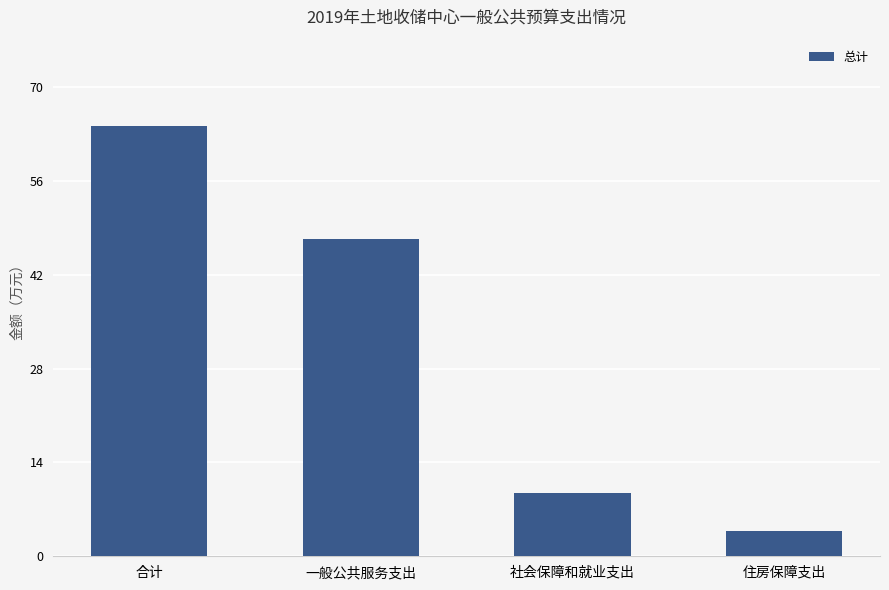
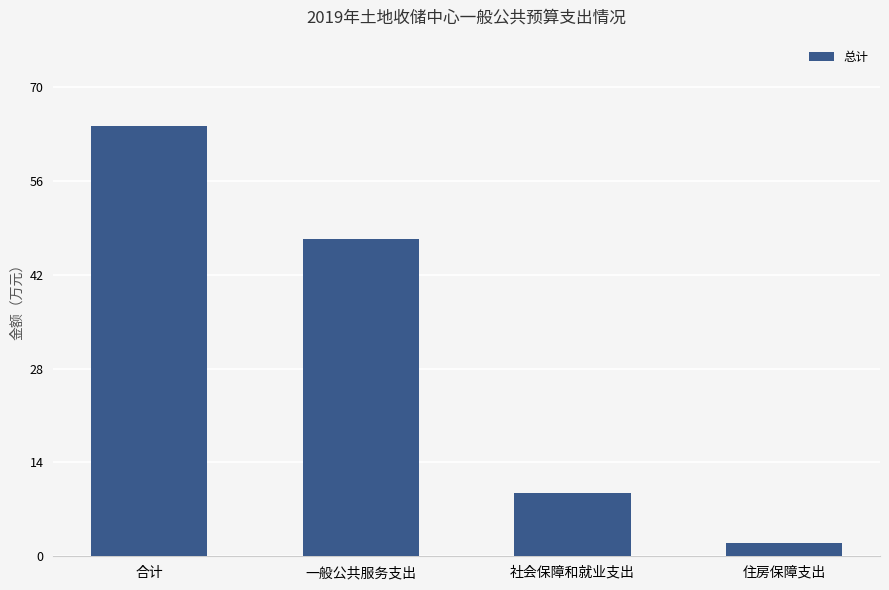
  {
    "合计": 64,
    "一般公共服务支出": 47,
    "社会保障和就业支出": 9,
-   "住房保障支出": 4
+   "住房保障支出": 2
  }
